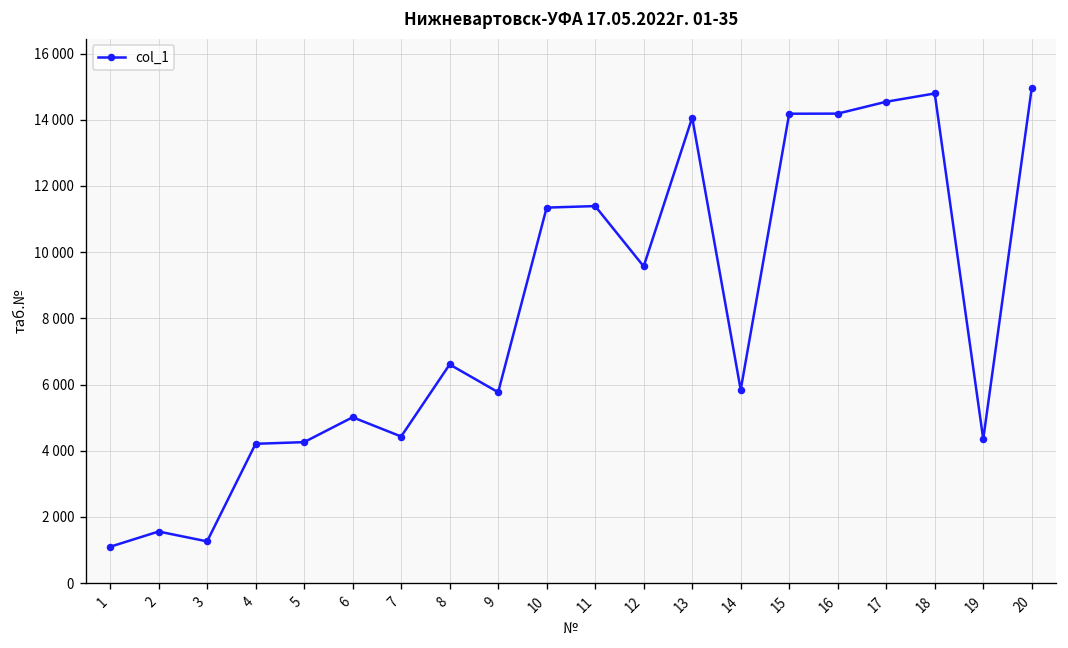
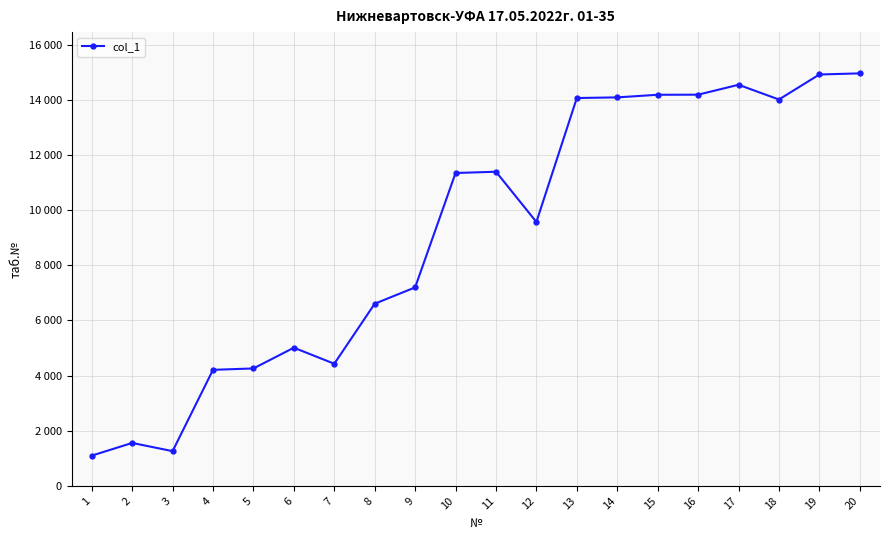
  {
    "1": 1100,
    "2": 1600,
    "3": 1300,
    "4": 4200,
    "5": 4300,
    "6": 5000,
    "7": 4400,
    "8": 6600,
-   "9": 5800,
+   "9": 7200,
    "10": 11300,
    "11": 11400,
    "12": 9600,
    "13": 14100,
-   "14": 5800,
+   "14": 14100,
    "15": 14200,
    "16": 14200,
    "17": 14500,
-   "18": 14800,
-   "19": 4400,
+   "18": 14000,
+   "19": 14900,
    "20": 15000
  }
